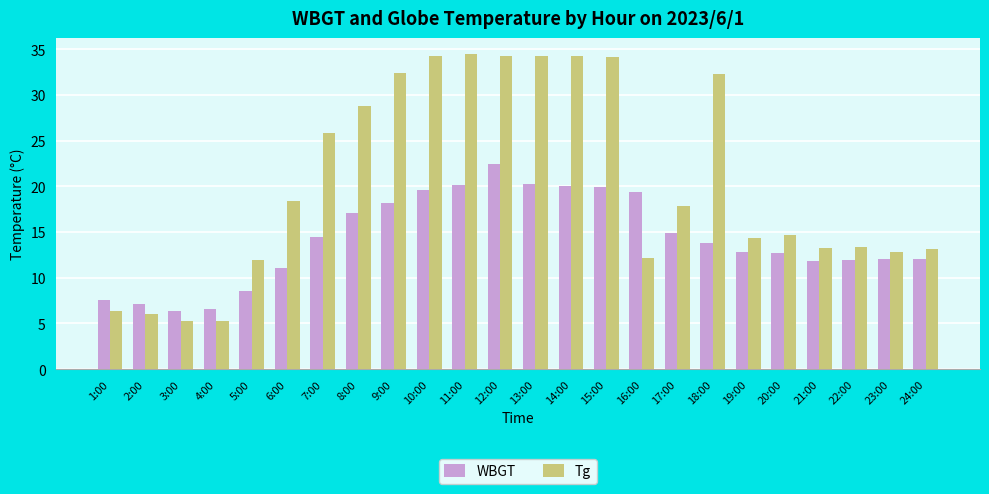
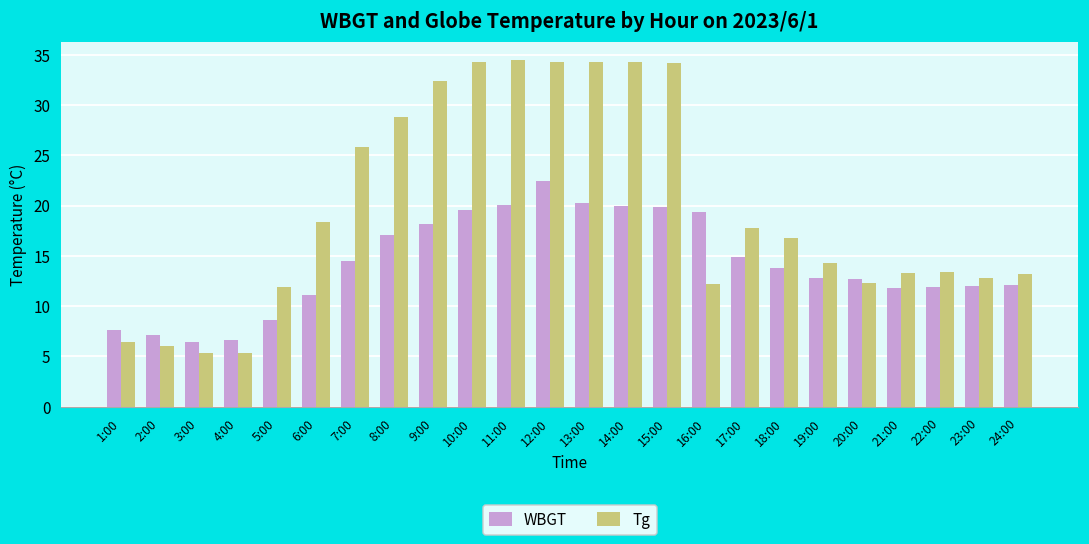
  {
    "WBGT": {
      "1:00": 8,
      "2:00": 7,
      "3:00": 6,
      "4:00": 7,
      "5:00": 9,
      "6:00": 11,
      "7:00": 15,
      "8:00": 17,
      "9:00": 18,
      "10:00": 20,
      "11:00": 20,
      "12:00": 22,
      "13:00": 20,
      "14:00": 20,
      "15:00": 20,
      "16:00": 19,
      "17:00": 15,
      "18:00": 14,
      "19:00": 13,
      "20:00": 13,
      "21:00": 12,
      "22:00": 12,
      "23:00": 12,
      "24:00": 12
    },
    "Tg": {
      "1:00": 6,
      "2:00": 6,
      "3:00": 5,
      "4:00": 5,
      "5:00": 12,
      "6:00": 18,
      "7:00": 26,
      "8:00": 29,
      "9:00": 32,
      "10:00": 34,
      "11:00": 35,
      "12:00": 34,
      "13:00": 34,
      "14:00": 34,
      "15:00": 34,
      "16:00": 12,
      "17:00": 18,
-     "18:00": 32,
+     "18:00": 17,
      "19:00": 14,
-     "20:00": 15,
+     "20:00": 12,
      "21:00": 13,
      "22:00": 13,
      "23:00": 13,
      "24:00": 13
    }
  }
